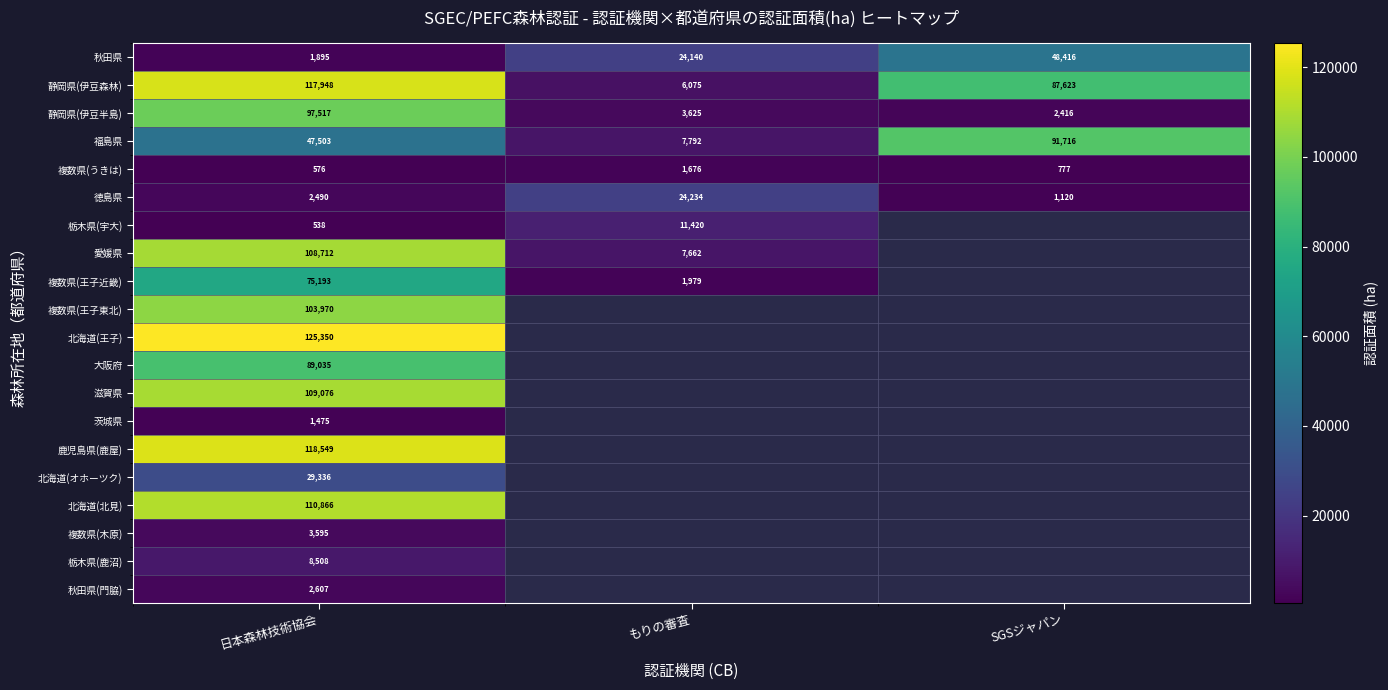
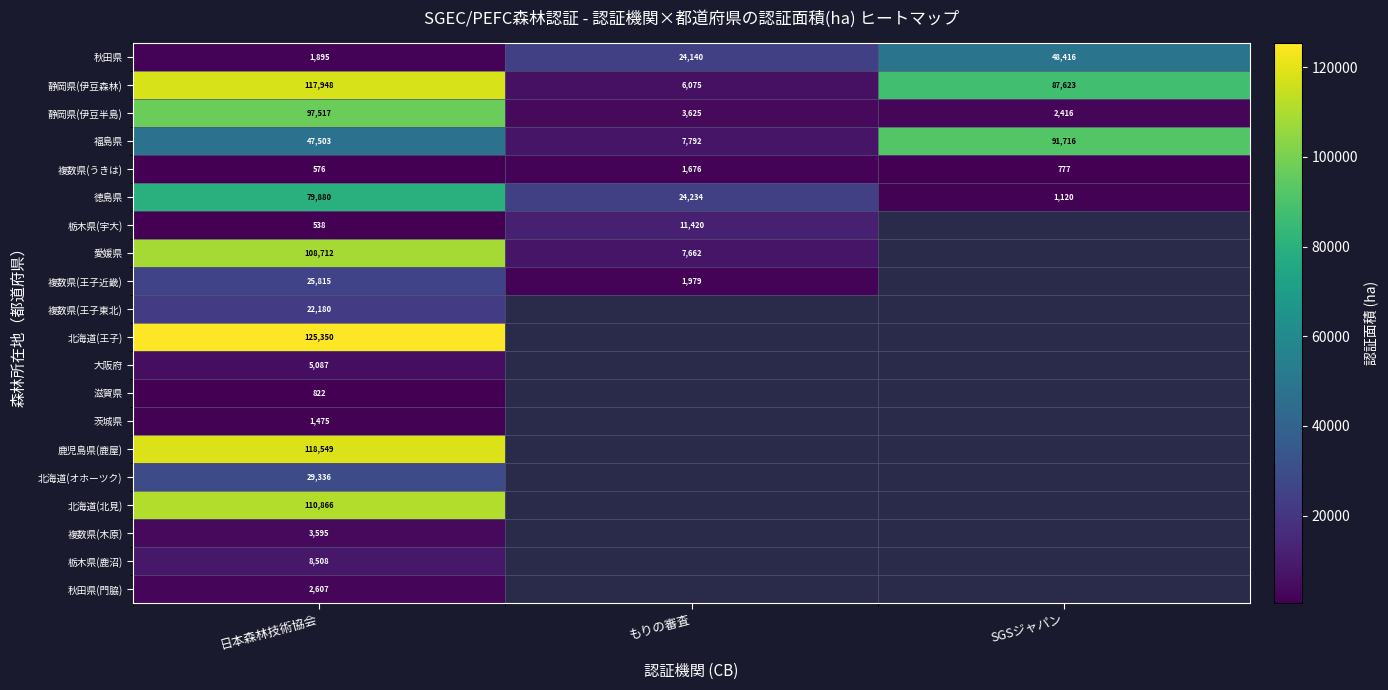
  {
    "秋田県": {
      "日本森林技術協会": "1,895",
      "もりの審査": "24,140",
      "SGSジャパン": "48,416"
    },
    "静岡県(伊豆森林)": {
      "日本森林技術協会": "117,948",
      "もりの審査": "6,075",
      "SGSジャパン": "87,623"
    },
    "静岡県(伊豆半島)": {
      "日本森林技術協会": "97,517",
      "もりの審査": "3,625",
      "SGSジャパン": "2,416"
    },
    "福島県": {
      "日本森林技術協会": "47,503",
      "もりの審査": "7,792",
      "SGSジャパン": "91,716"
    },
    "複数県(うきは)": {
      "日本森林技術協会": "576",
      "もりの審査": "1,676",
      "SGSジャパン": "777"
    },
    "徳島県": {
-     "日本森林技術協会": "2,490",
+     "日本森林技術協会": "79,880",
      "もりの審査": "24,234",
      "SGSジャパン": "1,120"
    },
    "栃木県(宇大)": {
      "日本森林技術協会": "538",
      "もりの審査": "11,420"
    },
    "愛媛県": {
      "日本森林技術協会": "108,712",
      "もりの審査": "7,662"
    },
    "複数県(王子近畿)": {
-     "日本森林技術協会": "75,193",
+     "日本森林技術協会": "25,815",
      "もりの審査": "1,979"
    },
    "複数県(王子東北)": {
-     "日本森林技術協会": "103,970"
+     "日本森林技術協会": "22,180"
    },
    "北海道(王子)": {
      "日本森林技術協会": "125,350"
    },
    "大阪府": {
-     "日本森林技術協会": "89,035"
+     "日本森林技術協会": "5,087"
    },
    "滋賀県": {
-     "日本森林技術協会": "109,076"
+     "日本森林技術協会": "822"
    },
    "茨城県": {
      "日本森林技術協会": "1,475"
    },
    "鹿児島県(鹿屋)": {
      "日本森林技術協会": "118,549"
    },
    "北海道(オホーツク)": {
      "日本森林技術協会": "29,336"
    },
    "北海道(北見)": {
      "日本森林技術協会": "110,866"
    },
    "複数県(木原)": {
      "日本森林技術協会": "3,595"
    },
    "栃木県(鹿沼)": {
      "日本森林技術協会": "8,508"
    },
    "秋田県(門脇)": {
      "日本森林技術協会": "2,607"
    }
  }
